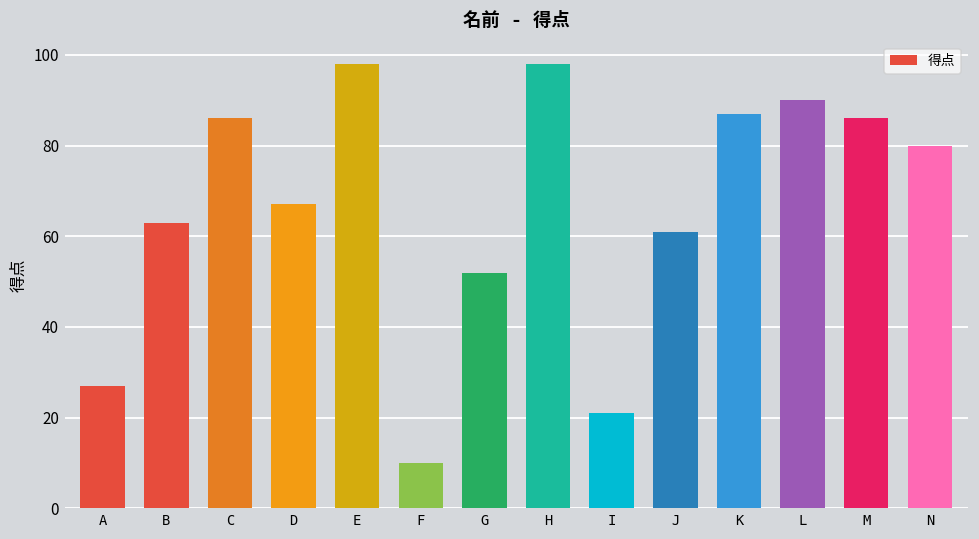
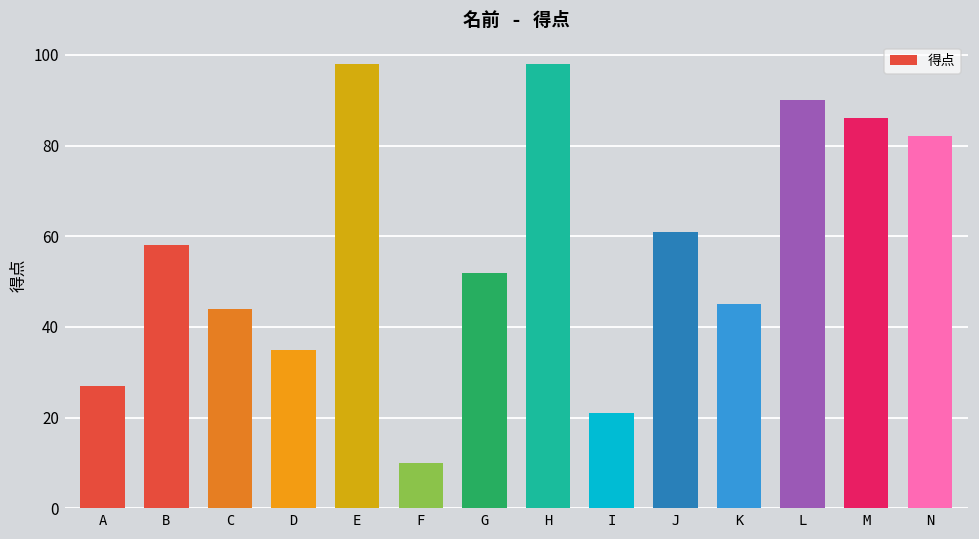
  {
    "A": 27,
-   "B": 63,
-   "C": 86,
-   "D": 67,
+   "B": 58,
+   "C": 44,
+   "D": 35,
    "E": 98,
    "F": 10,
    "G": 52,
    "H": 98,
    "I": 21,
    "J": 61,
-   "K": 87,
+   "K": 45,
    "L": 90,
    "M": 86,
-   "N": 80
+   "N": 82
  }
